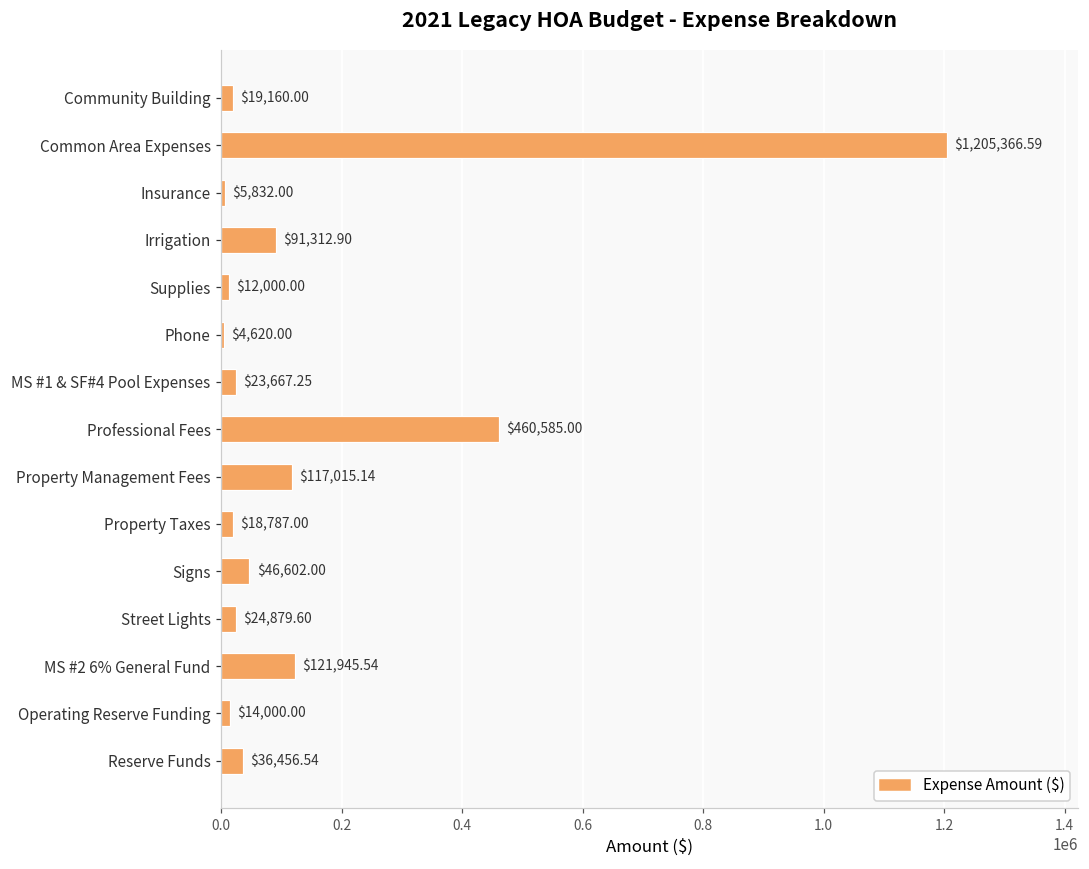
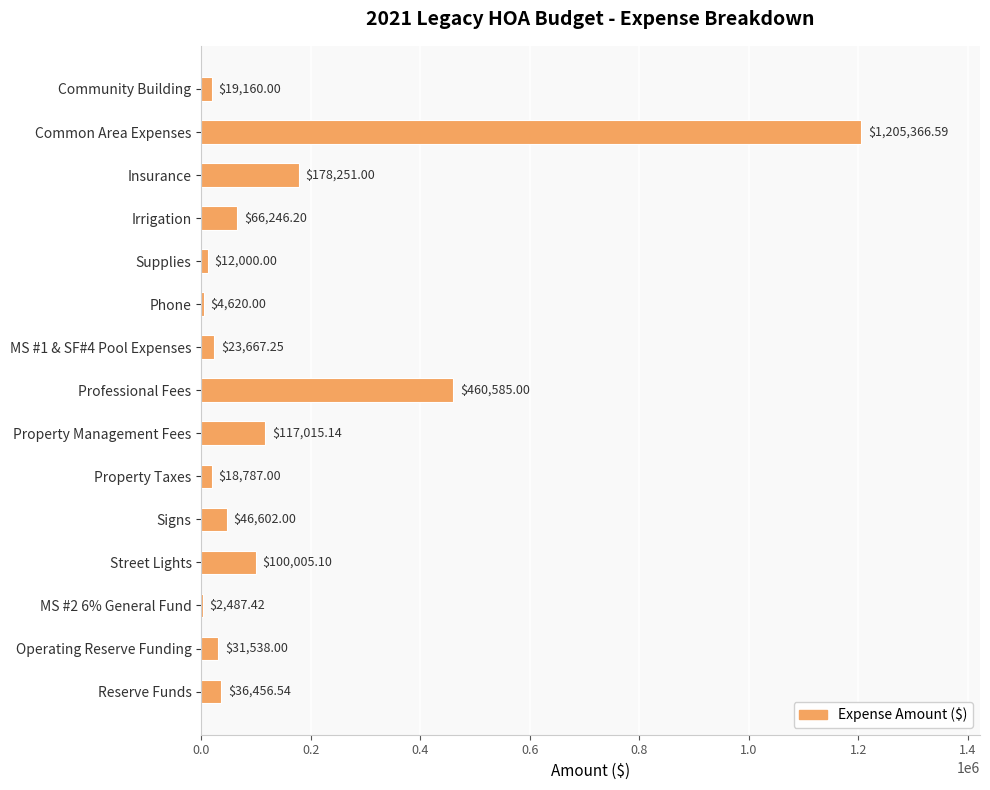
  {
    "Community Building": "$19,160.00",
    "Common Area Expenses": "$1,205,366.59",
-   "Insurance": "$5,832.00",
-   "Irrigation": "$91,312.90",
+   "Insurance": "$178,251.00",
+   "Irrigation": "$66,246.20",
    "Supplies": "$12,000.00",
    "Phone": "$4,620.00",
    "MS #1 & SF#4 Pool Expenses": "$23,667.25",
    "Professional Fees": "$460,585.00",
    "Property Management Fees": "$117,015.14",
    "Property Taxes": "$18,787.00",
    "Signs": "$46,602.00",
-   "Street Lights": "$24,879.60",
-   "MS #2 6% General Fund": "$121,945.54",
-   "Operating Reserve Funding": "$14,000.00",
+   "Street Lights": "$100,005.10",
+   "MS #2 6% General Fund": "$2,487.42",
+   "Operating Reserve Funding": "$31,538.00",
    "Reserve Funds": "$36,456.54"
  }
